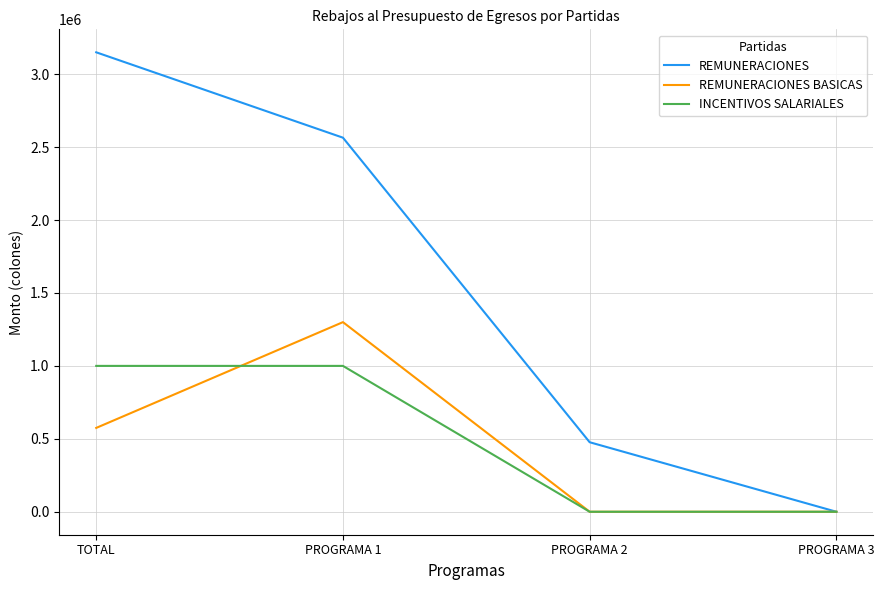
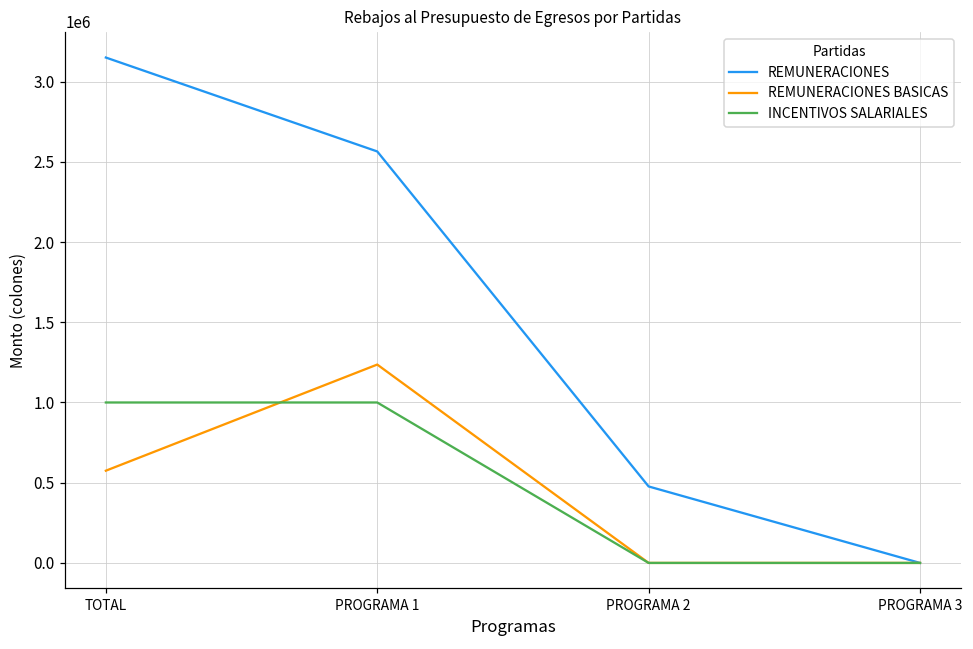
  {
    "REMUNERACIONES": {
      "TOTAL": 3150000,
      "PROGRAMA 1": 2560000,
      "PROGRAMA 2": 480000
    },
    "REMUNERACIONES BASICAS": {
      "TOTAL": 570000,
-     "PROGRAMA 1": 1300000
+     "PROGRAMA 1": 1240000
    },
    "INCENTIVOS SALARIALES": {
      "TOTAL": 1000000,
      "PROGRAMA 1": 1000000
    }
  }
